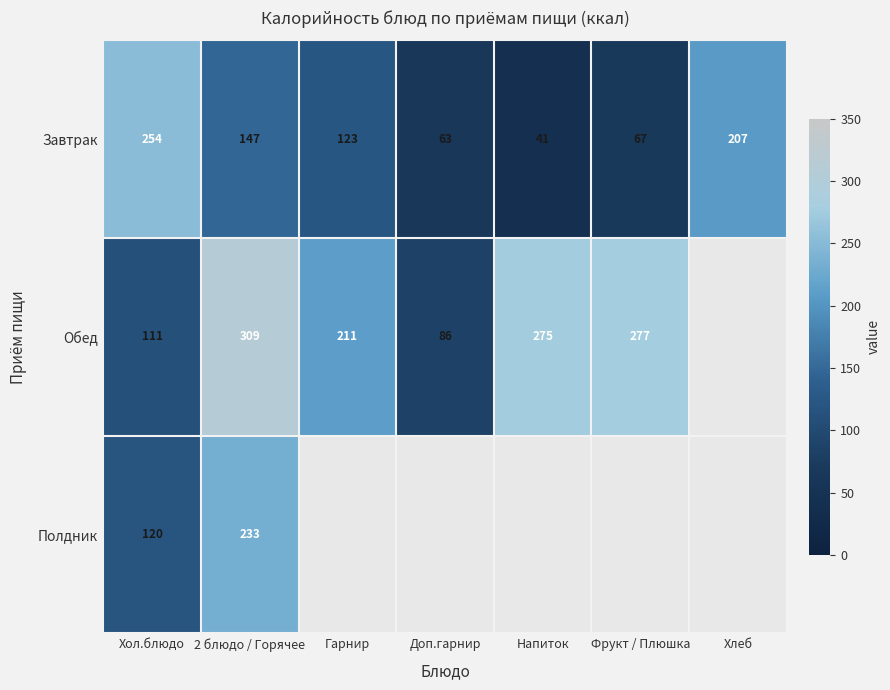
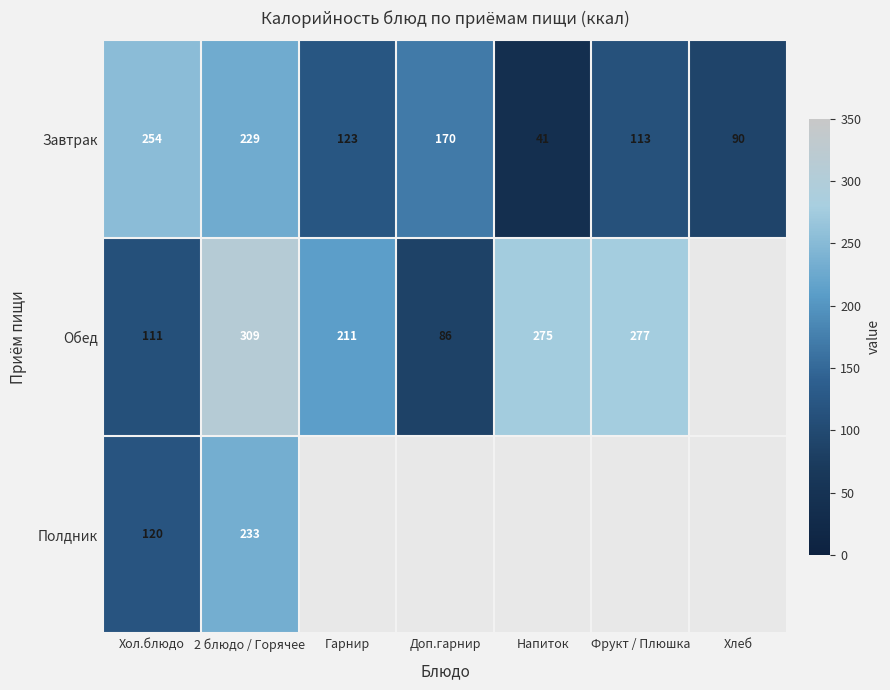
  {
    "Завтрак": {
      "Хол.блюдо": 254,
-     "2 блюдо / Горячее": 147,
+     "2 блюдо / Горячее": 229,
      "Гарнир": 123,
-     "Доп.гарнир": 63,
+     "Доп.гарнир": 170,
      "Напиток": 41,
-     "Фрукт / Плюшка": 67,
-     "Хлеб": 207
+     "Фрукт / Плюшка": 113,
+     "Хлеб": 90
    },
    "Обед": {
      "Хол.блюдо": 111,
      "2 блюдо / Горячее": 309,
      "Гарнир": 211,
      "Доп.гарнир": 86,
      "Напиток": 275,
      "Фрукт / Плюшка": 277
    },
    "Полдник": {
      "Хол.блюдо": 120,
      "2 блюдо / Горячее": 233
    }
  }
